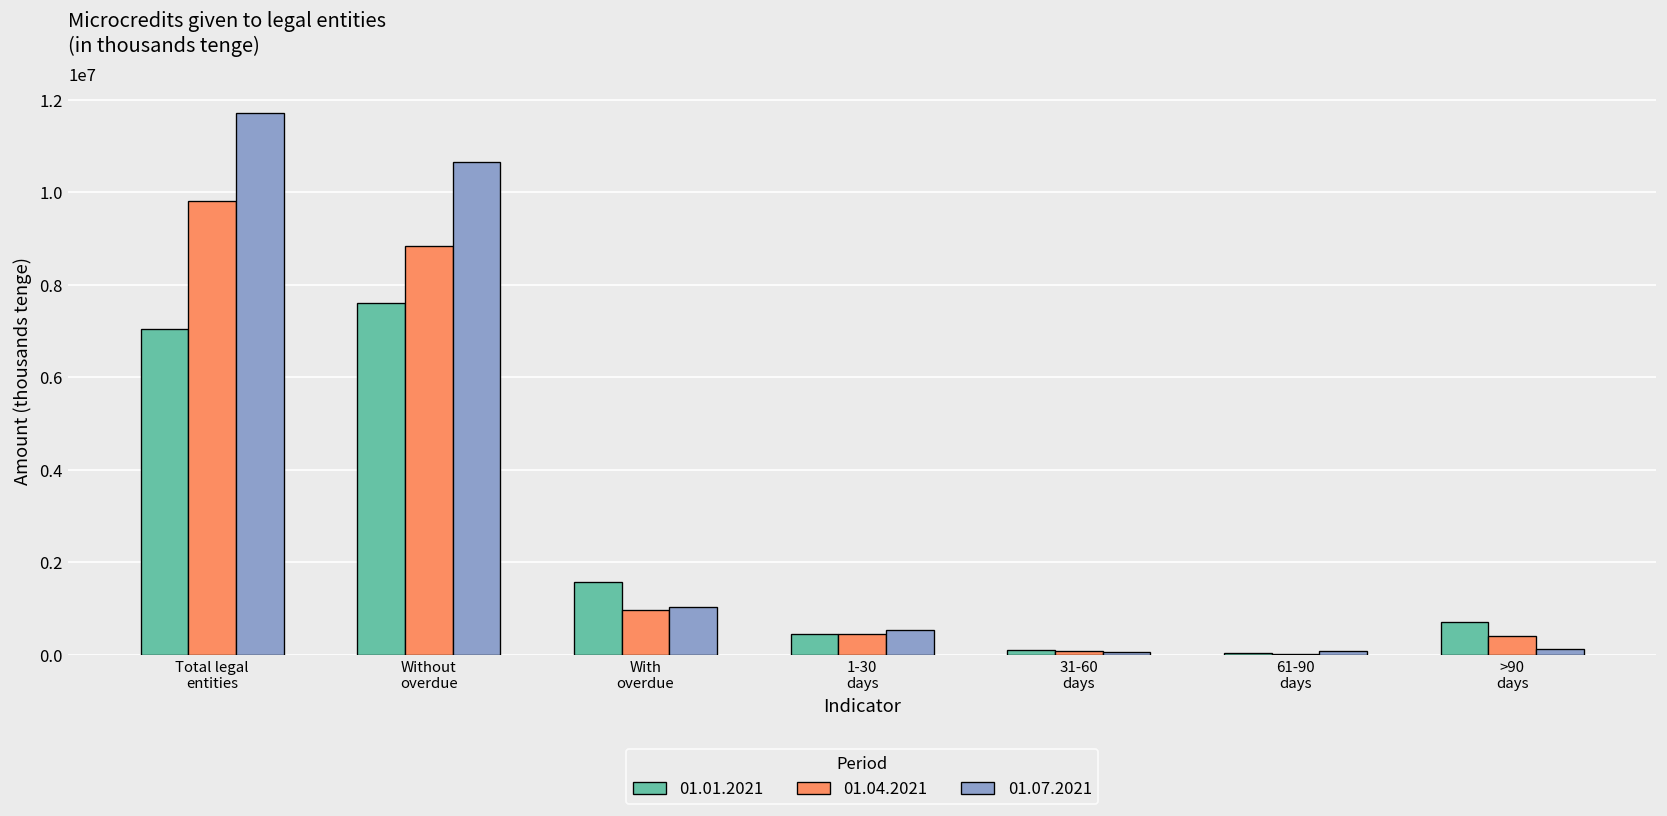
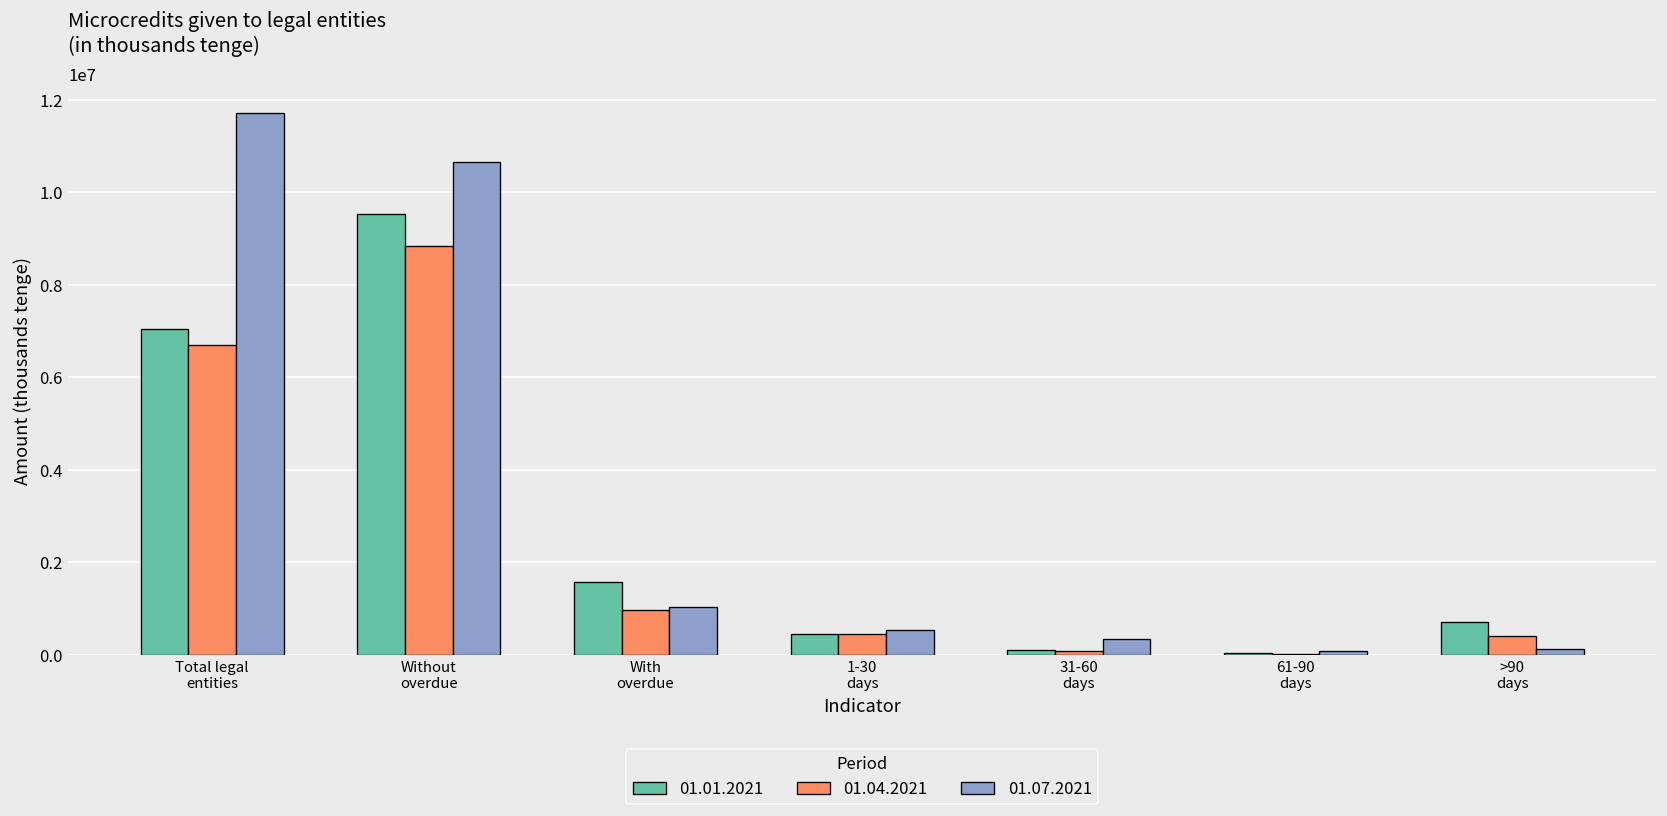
  {
    "01.01.2021": {
      "Total legal entities": 7100000,
-     "Without overdue": 7600000,
+     "Without overdue": 9500000,
      "With overdue": 1600000,
      "1-30 days": 400000,
      "31-60 days": 100000,
      ">90 days": 700000
    },
    "01.04.2021": {
-     "Total legal entities": 9800000,
+     "Total legal entities": 6700000,
      "Without overdue": 8800000,
      "With overdue": 1000000,
      "1-30 days": 500000,
      "31-60 days": 100000,
      ">90 days": 400000
    },
    "01.07.2021": {
      "Total legal entities": 11700000,
      "Without overdue": 10700000,
      "With overdue": 1000000,
      "1-30 days": 500000,
-     "31-60 days": 100000,
+     "31-60 days": 300000,
      "61-90 days": 100000,
      ">90 days": 100000
    }
  }
